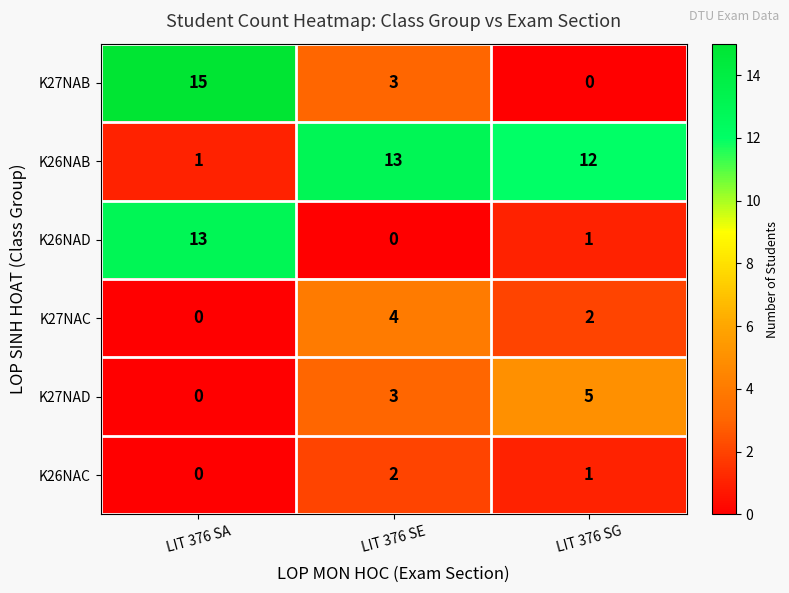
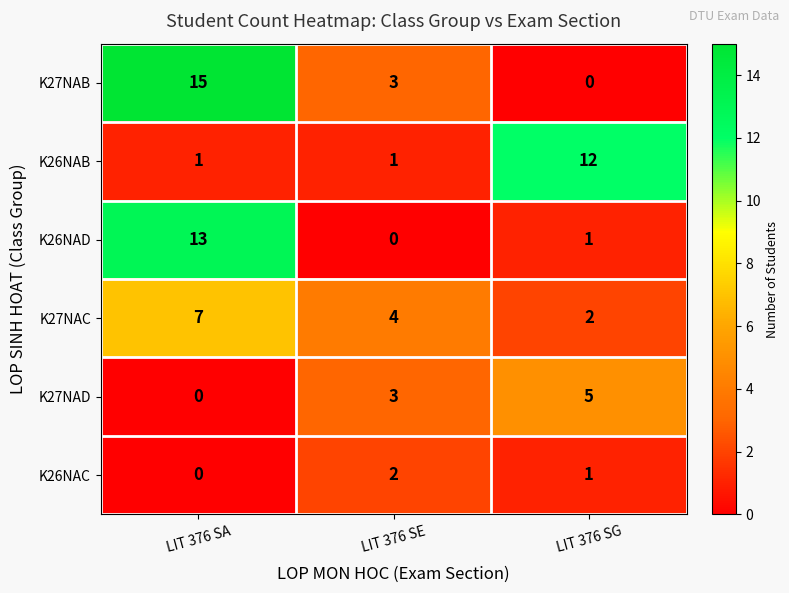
  {
    "K27NAB": {
      "LIT 376 SA": 15,
      "LIT 376 SE": 3,
      "LIT 376 SG": 0
    },
    "K26NAB": {
      "LIT 376 SA": 1,
-     "LIT 376 SE": 13,
+     "LIT 376 SE": 1,
      "LIT 376 SG": 12
    },
    "K26NAD": {
      "LIT 376 SA": 13,
      "LIT 376 SE": 0,
      "LIT 376 SG": 1
    },
    "K27NAC": {
-     "LIT 376 SA": 0,
+     "LIT 376 SA": 7,
      "LIT 376 SE": 4,
      "LIT 376 SG": 2
    },
    "K27NAD": {
      "LIT 376 SA": 0,
      "LIT 376 SE": 3,
      "LIT 376 SG": 5
    },
    "K26NAC": {
      "LIT 376 SA": 0,
      "LIT 376 SE": 2,
      "LIT 376 SG": 1
    }
  }
